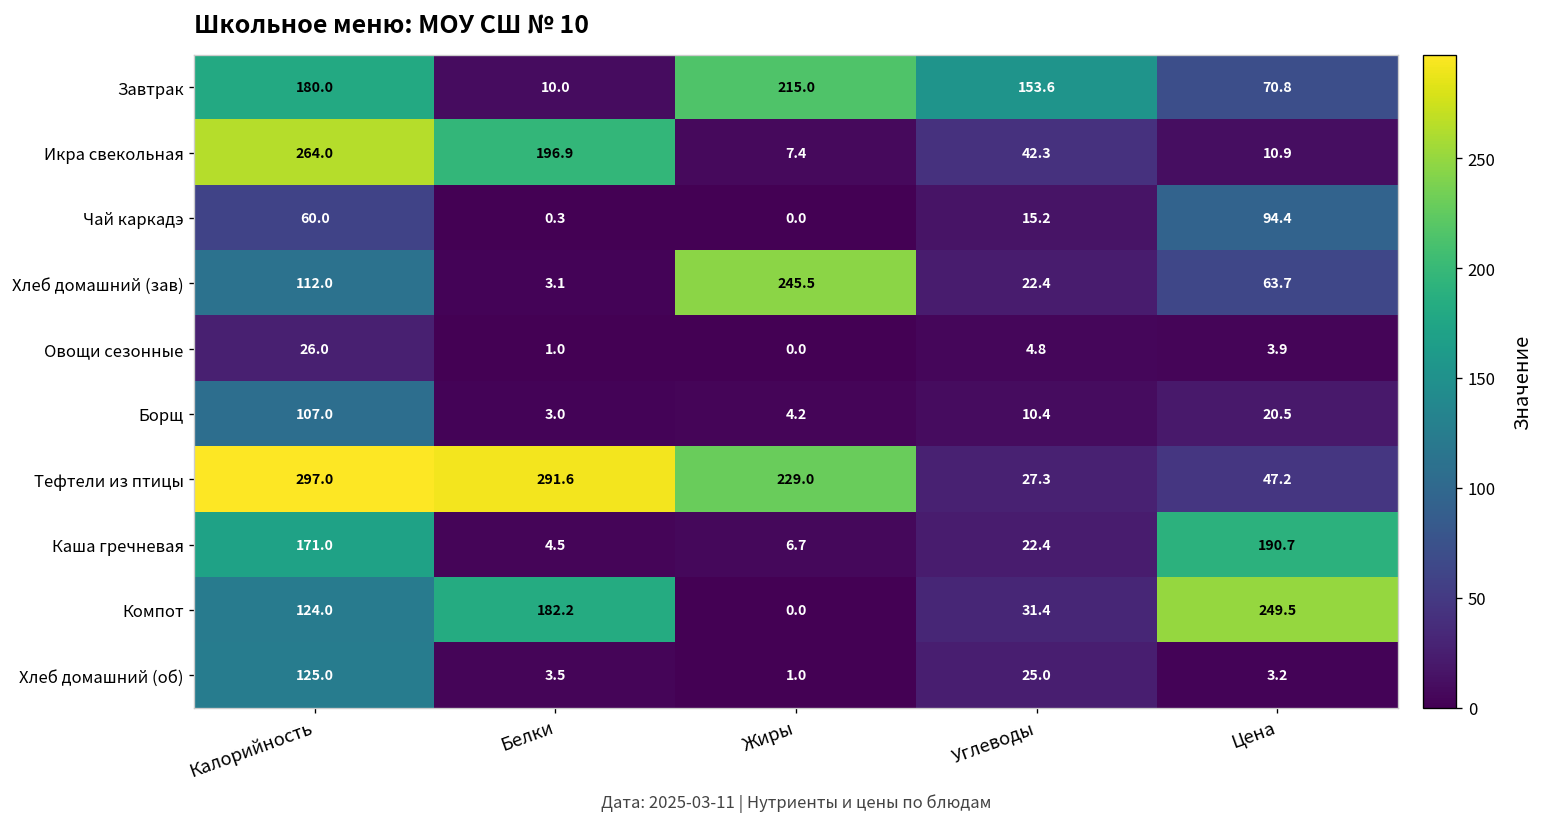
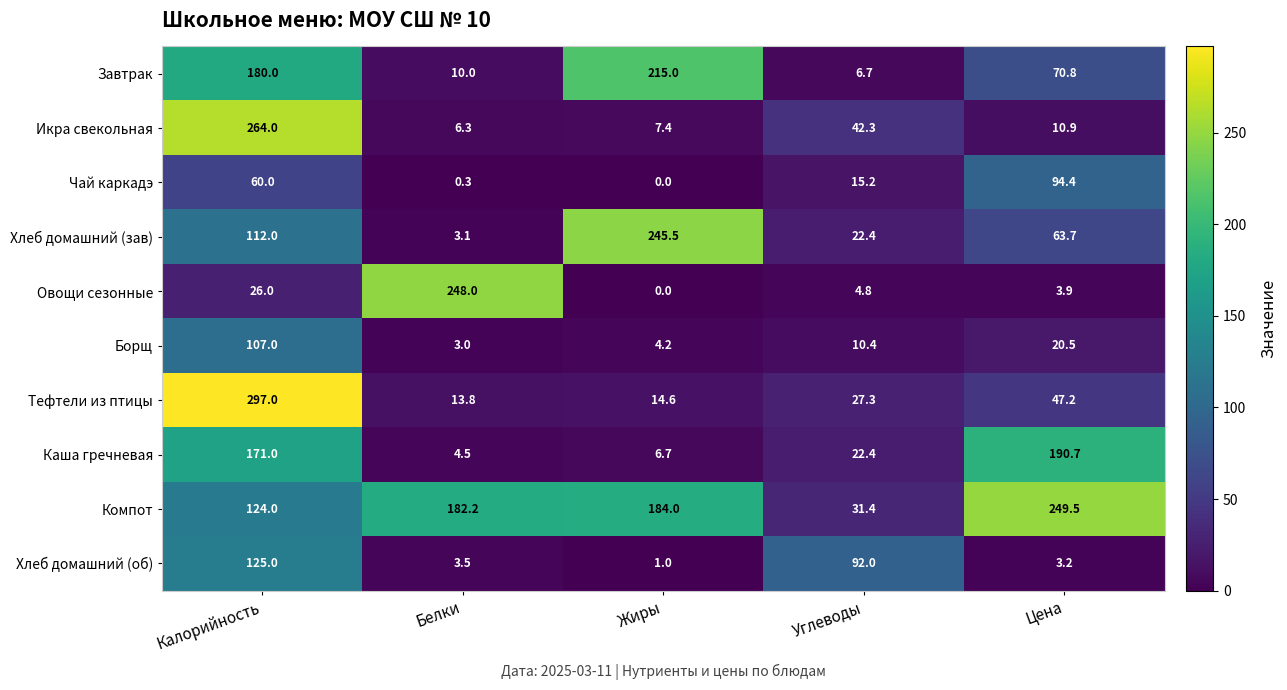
  {
    "Завтрак": {
      "Калорийность": 180.0,
      "Белки": 10.0,
      "Жиры": 215.0,
-     "Углеводы": 153.6,
+     "Углеводы": 6.7,
      "Цена": 70.8
    },
    "Икра свекольная": {
      "Калорийность": 264.0,
-     "Белки": 196.9,
+     "Белки": 6.3,
      "Жиры": 7.4,
      "Углеводы": 42.3,
      "Цена": 10.9
    },
    "Чай каркадэ": {
      "Калорийность": 60.0,
      "Белки": 0.3,
      "Жиры": 0.0,
      "Углеводы": 15.2,
      "Цена": 94.4
    },
    "Хлеб домашний (зав)": {
      "Калорийность": 112.0,
      "Белки": 3.1,
      "Жиры": 245.5,
      "Углеводы": 22.4,
      "Цена": 63.7
    },
    "Овощи сезонные": {
      "Калорийность": 26.0,
-     "Белки": 1.0,
+     "Белки": 248.0,
      "Жиры": 0.0,
      "Углеводы": 4.8,
      "Цена": 3.9
    },
    "Борщ": {
      "Калорийность": 107.0,
      "Белки": 3.0,
      "Жиры": 4.2,
      "Углеводы": 10.4,
      "Цена": 20.5
    },
    "Тефтели из птицы": {
      "Калорийность": 297.0,
-     "Белки": 291.6,
-     "Жиры": 229.0,
+     "Белки": 13.8,
+     "Жиры": 14.6,
      "Углеводы": 27.3,
      "Цена": 47.2
    },
    "Каша гречневая": {
      "Калорийность": 171.0,
      "Белки": 4.5,
      "Жиры": 6.7,
      "Углеводы": 22.4,
      "Цена": 190.7
    },
    "Компот": {
      "Калорийность": 124.0,
      "Белки": 182.2,
-     "Жиры": 0.0,
+     "Жиры": 184.0,
      "Углеводы": 31.4,
      "Цена": 249.5
    },
    "Хлеб домашний (об)": {
      "Калорийность": 125.0,
      "Белки": 3.5,
      "Жиры": 1.0,
-     "Углеводы": 25.0,
+     "Углеводы": 92.0,
      "Цена": 3.2
    }
  }
